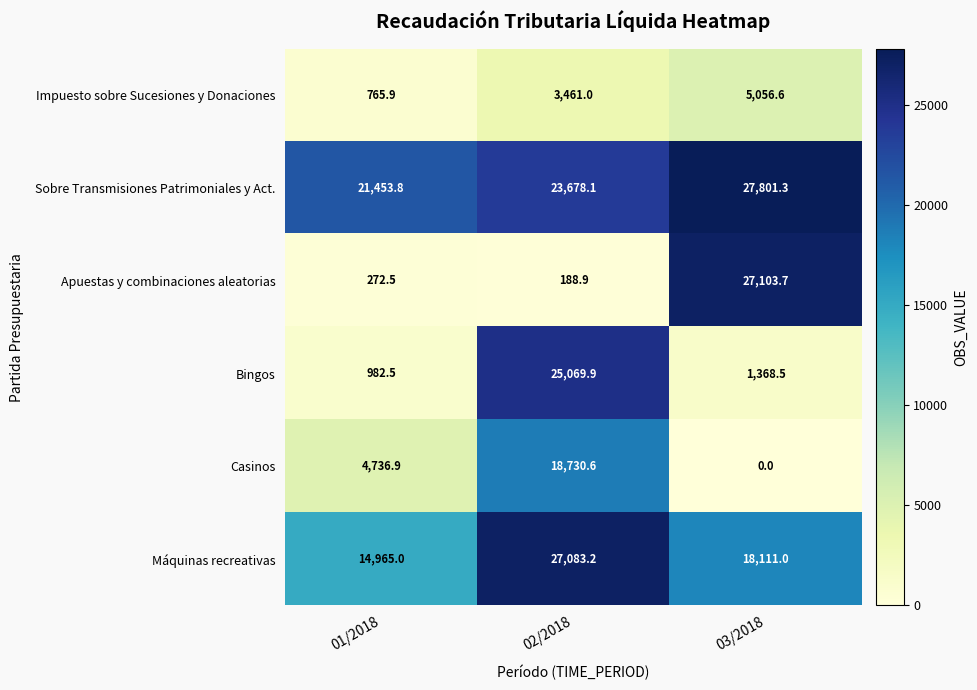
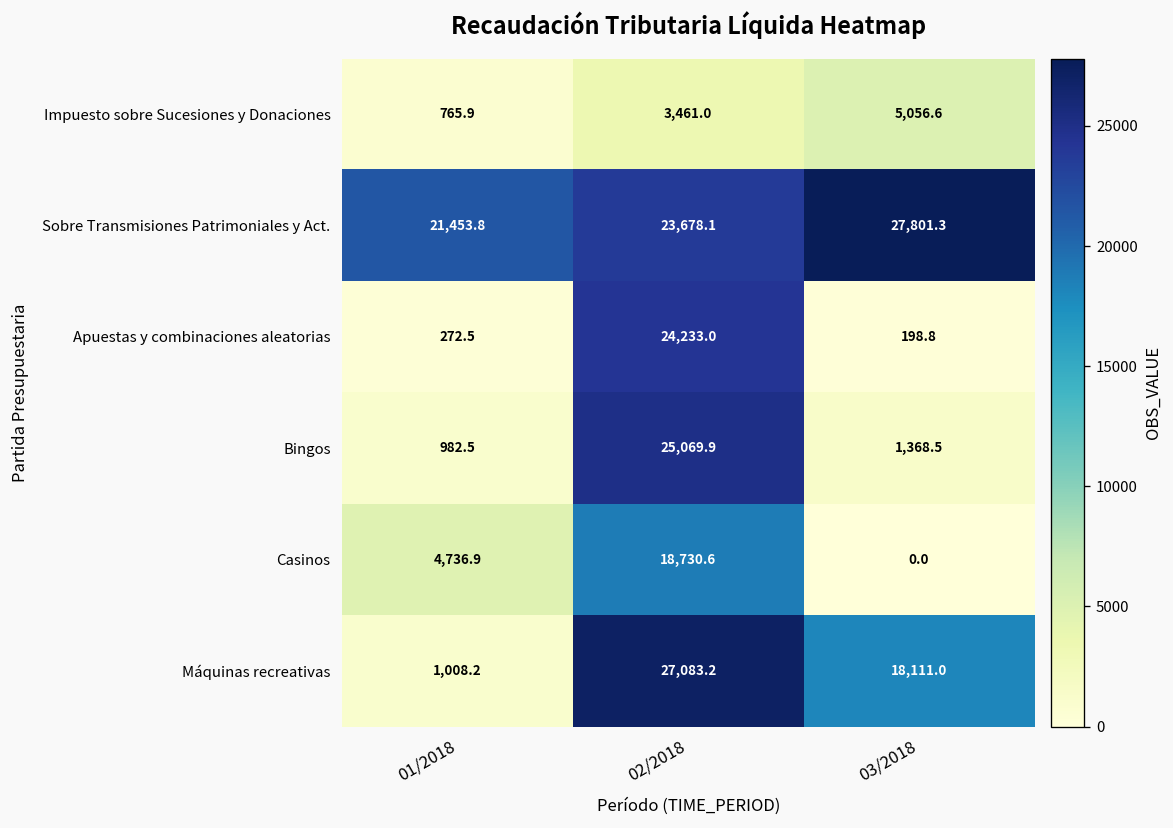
  {
    "Impuesto sobre Sucesiones y Donaciones": {
      "01/2018": "765.9",
      "02/2018": "3,461.0",
      "03/2018": "5,056.6"
    },
    "Sobre Transmisiones Patrimoniales y Act.": {
      "01/2018": "21,453.8",
      "02/2018": "23,678.1",
      "03/2018": "27,801.3"
    },
    "Apuestas y combinaciones aleatorias": {
      "01/2018": "272.5",
-     "02/2018": "188.9",
-     "03/2018": "27,103.7"
+     "02/2018": "24,233.0",
+     "03/2018": "198.8"
    },
    "Bingos": {
      "01/2018": "982.5",
      "02/2018": "25,069.9",
      "03/2018": "1,368.5"
    },
    "Casinos": {
      "01/2018": "4,736.9",
      "02/2018": "18,730.6",
      "03/2018": "0.0"
    },
    "Máquinas recreativas": {
-     "01/2018": "14,965.0",
+     "01/2018": "1,008.2",
      "02/2018": "27,083.2",
      "03/2018": "18,111.0"
    }
  }
